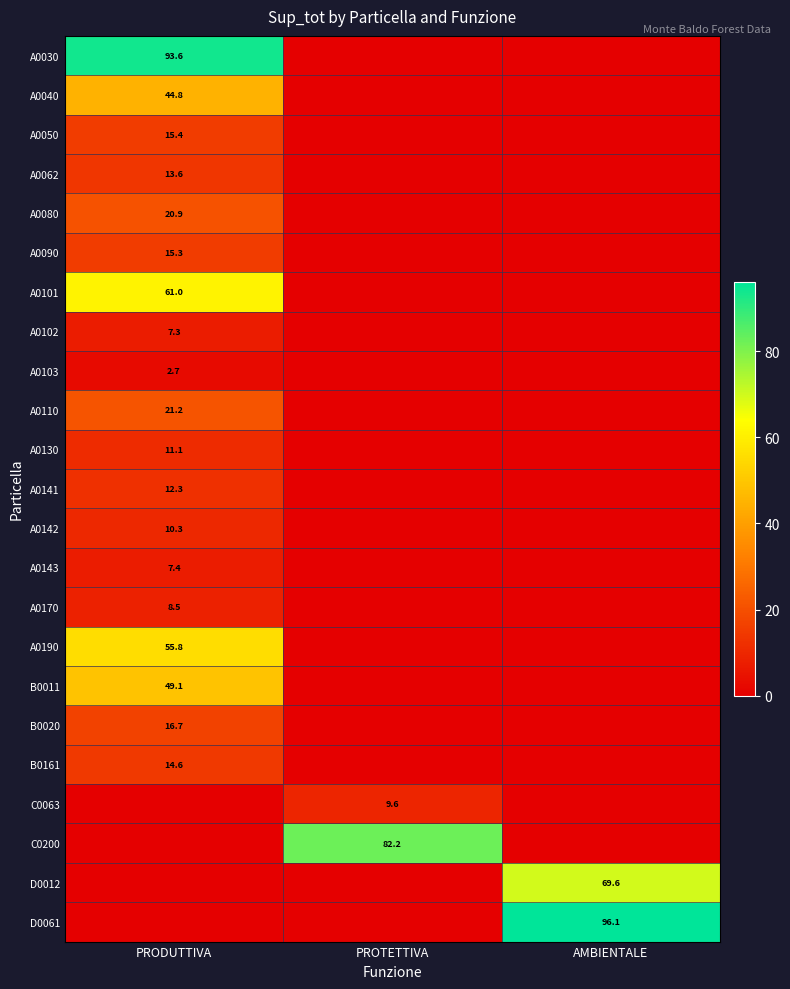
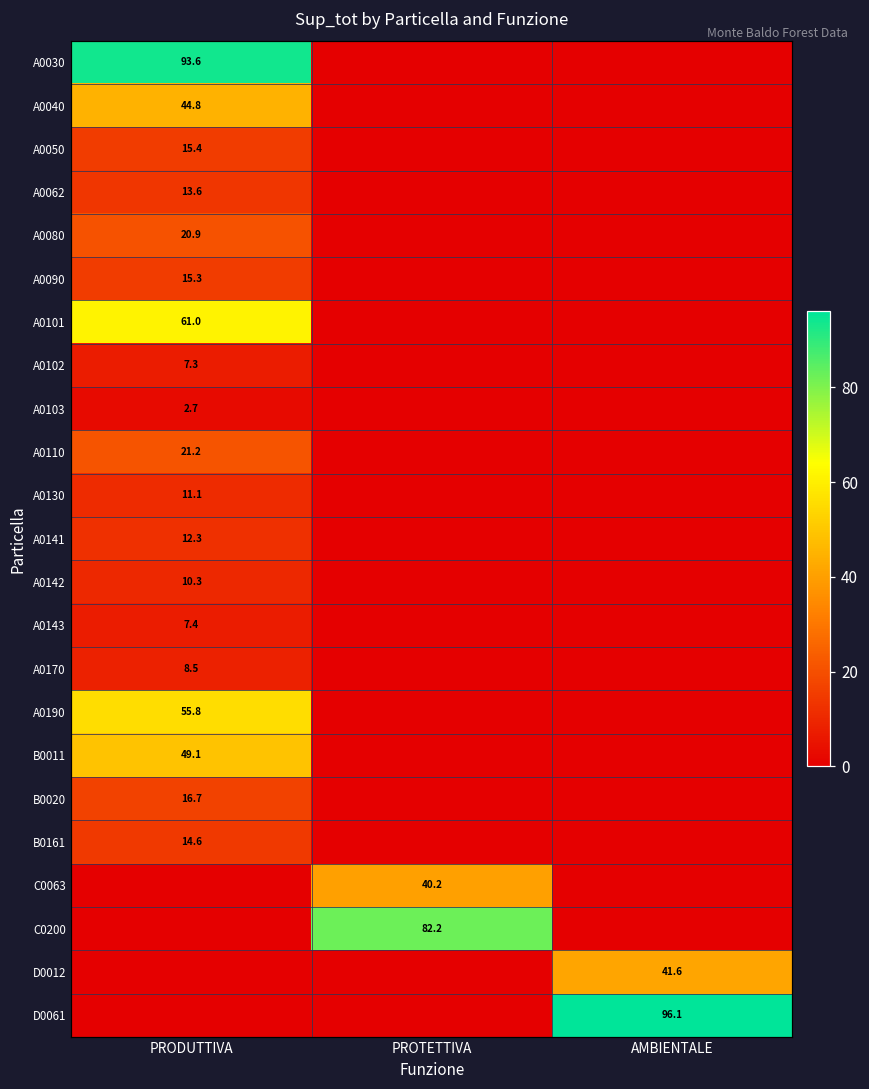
  {
    "A0030": {
      "PRODUTTIVA": 93.6
    },
    "A0040": {
      "PRODUTTIVA": 44.8
    },
    "A0050": {
      "PRODUTTIVA": 15.4
    },
    "A0062": {
      "PRODUTTIVA": 13.6
    },
    "A0080": {
      "PRODUTTIVA": 20.9
    },
    "A0090": {
      "PRODUTTIVA": 15.3
    },
    "A0101": {
      "PRODUTTIVA": 61.0
    },
    "A0102": {
      "PRODUTTIVA": 7.3
    },
    "A0103": {
      "PRODUTTIVA": 2.7
    },
    "A0110": {
      "PRODUTTIVA": 21.2
    },
    "A0130": {
      "PRODUTTIVA": 11.1
    },
    "A0141": {
      "PRODUTTIVA": 12.3
    },
    "A0142": {
      "PRODUTTIVA": 10.3
    },
    "A0143": {
      "PRODUTTIVA": 7.4
    },
    "A0170": {
      "PRODUTTIVA": 8.5
    },
    "A0190": {
      "PRODUTTIVA": 55.8
    },
    "B0011": {
      "PRODUTTIVA": 49.1
    },
    "B0020": {
      "PRODUTTIVA": 16.7
    },
    "B0161": {
      "PRODUTTIVA": 14.6
    },
    "C0063": {
-     "PROTETTIVA": 9.6
+     "PROTETTIVA": 40.2
    },
    "C0200": {
      "PROTETTIVA": 82.2
    },
    "D0012": {
-     "AMBIENTALE": 69.6
+     "AMBIENTALE": 41.6
    },
    "D0061": {
      "AMBIENTALE": 96.1
    }
  }
